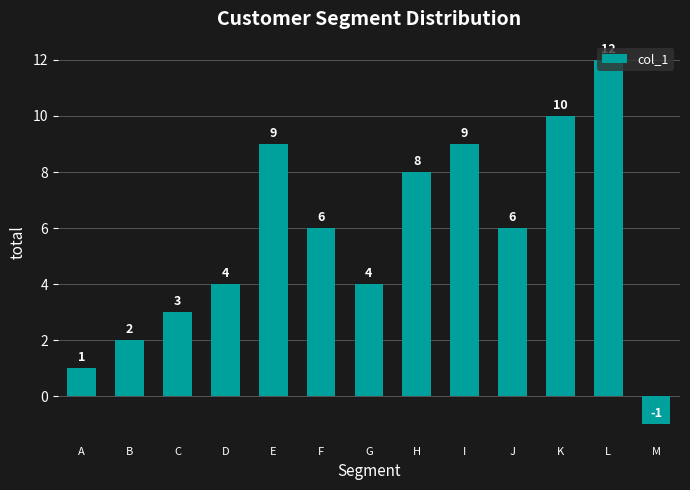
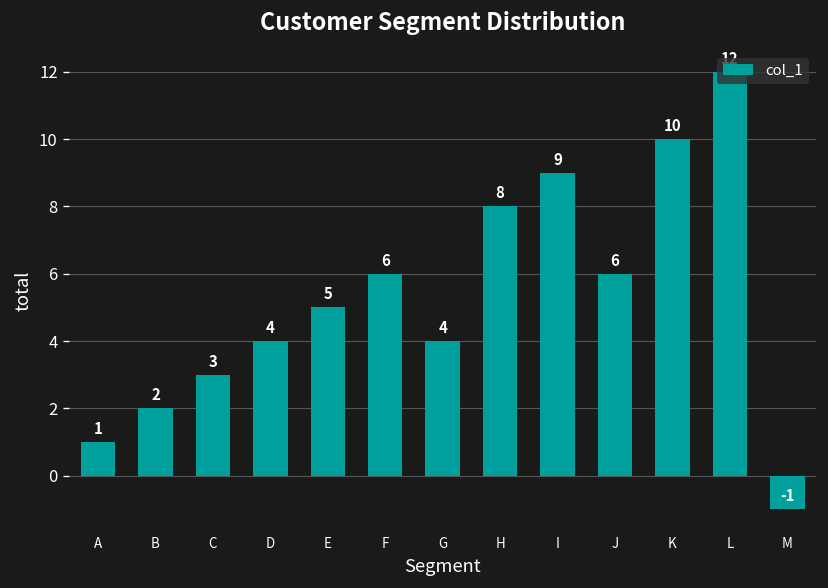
  {
    "A": 1,
    "B": 2,
    "C": 3,
    "D": 4,
-   "E": 9,
+   "E": 5,
    "F": 6,
    "G": 4,
    "H": 8,
    "I": 9,
    "J": 6,
    "K": 10,
    "M": -1
  }
